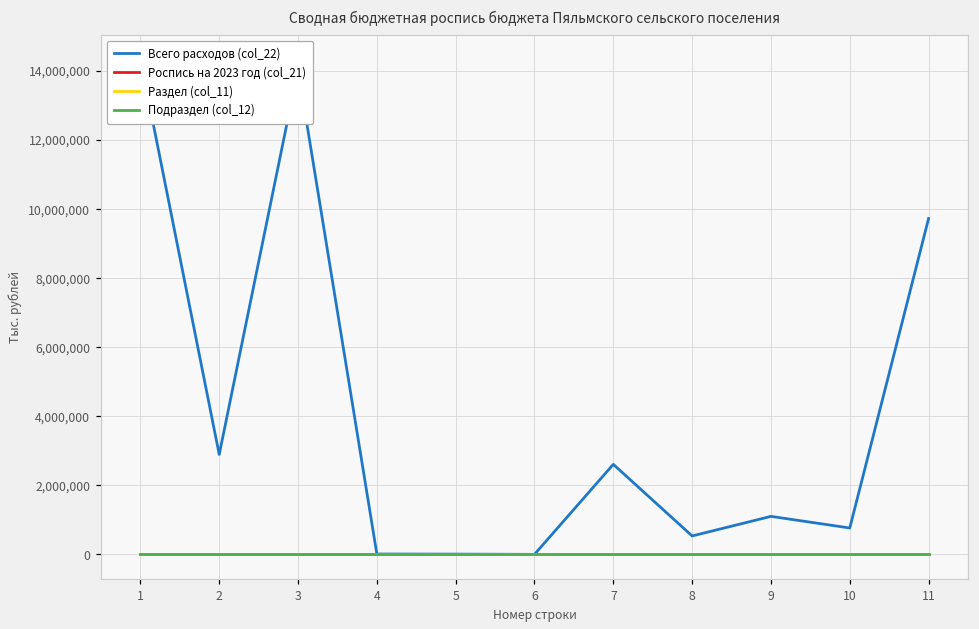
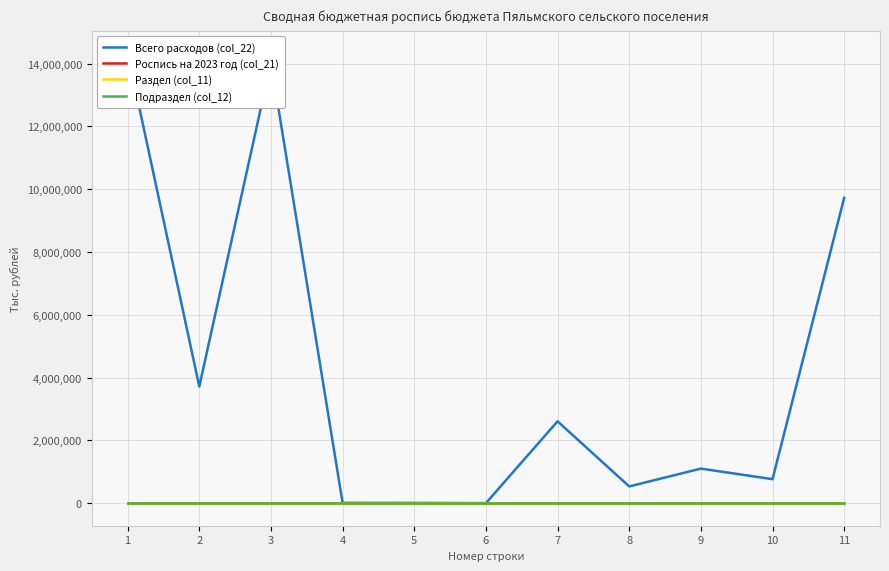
  {
    "Всего расходов (col_22)": {
-     "2": "2,900,000",
+     "2": "3,700,000",
      "7": "2,600,000",
      "8": "500,000",
      "9": "1,100,000",
      "10": "800,000",
      "11": "9,700,000"
    },
    "Подраздел (col_12)": {
      "1": "0",
      "2": "0",
      "3": "0",
      "7": "0",
      "8": "0",
      "9": "0",
      "10": "0",
      "11": "0"
    }
  }
